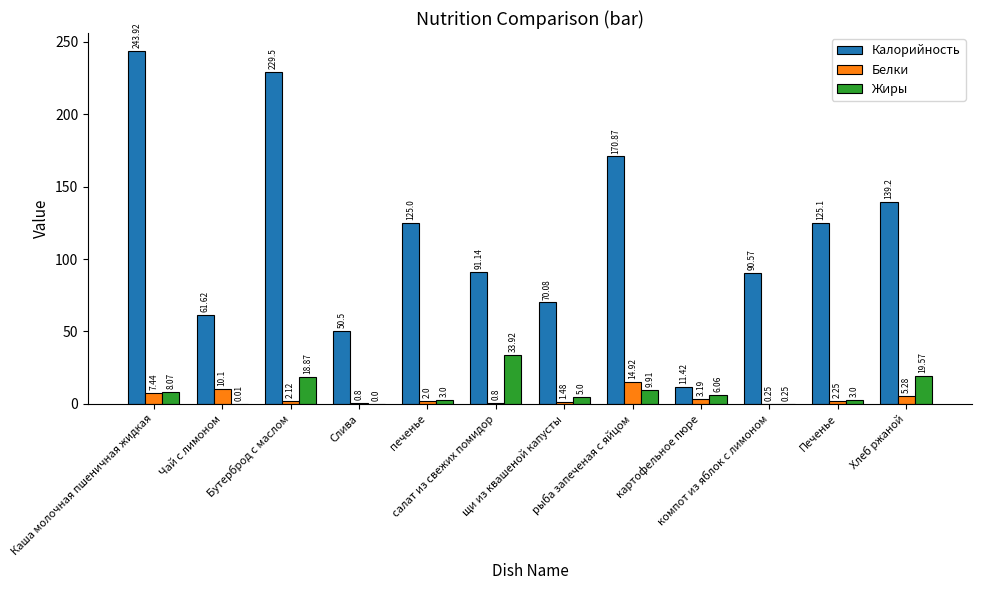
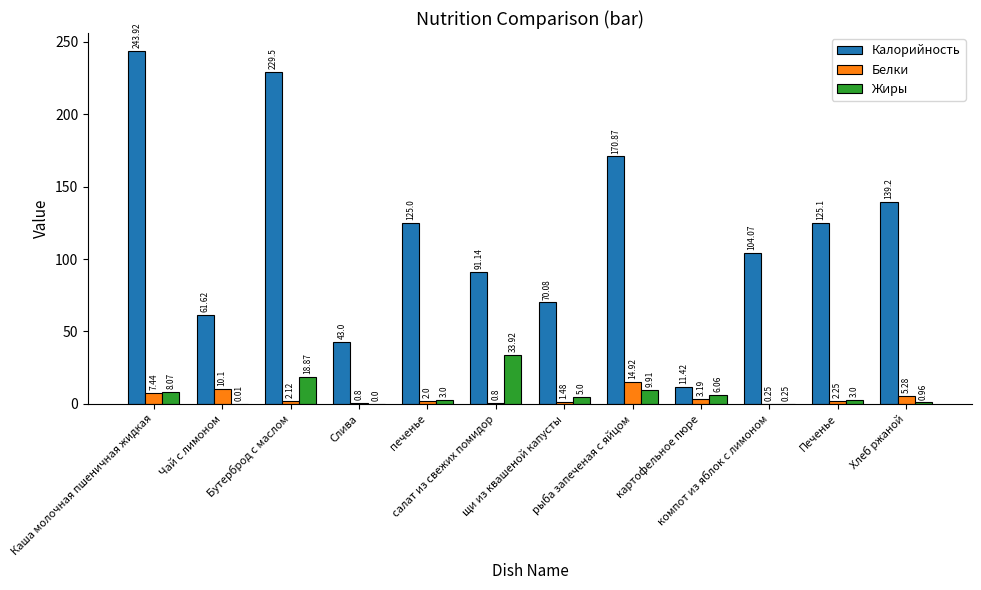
  {
    "Калорийность": {
      "Каша молочная пшеничная жидкая": 243.92,
      "Чай с лимоном": 61.62,
      "Бутерброд с маслом": 229.5,
-     "Слива": 50.5,
+     "Слива": 43.0,
      "печенье": 125.0,
      "салат из свежих помидор": 91.14,
      "щи из квашеной капусты": 70.08,
      "рыба запеченая с яйцом": 170.87,
      "картофельное пюре": 11.42,
-     "компот из яблок с лимоном": 90.57,
+     "компот из яблок с лимоном": 104.07,
      "Печенье": 125.1,
      "Хлеб ржаной": 139.2
    },
    "Белки": {
      "Каша молочная пшеничная жидкая": 7.44,
      "Чай с лимоном": 10.1,
      "Бутерброд с маслом": 2.12,
      "Слива": 0.8,
      "печенье": 2.0,
      "салат из свежих помидор": 0.8,
      "щи из квашеной капусты": 1.48,
      "рыба запеченая с яйцом": 14.92,
      "картофельное пюре": 3.19,
      "компот из яблок с лимоном": 0.25,
      "Печенье": 2.25,
      "Хлеб ржаной": 5.28
    },
    "Жиры": {
      "Каша молочная пшеничная жидкая": 8.07,
      "Чай с лимоном": 0.01,
      "Бутерброд с маслом": 18.87,
      "Слива": 0.0,
      "печенье": 3.0,
      "салат из свежих помидор": 33.92,
      "щи из квашеной капусты": 5.0,
      "рыба запеченая с яйцом": 9.91,
      "картофельное пюре": 6.06,
      "компот из яблок с лимоном": 0.25,
      "Печенье": 3.0,
-     "Хлеб ржаной": 19.57
+     "Хлеб ржаной": 0.96
    }
  }
